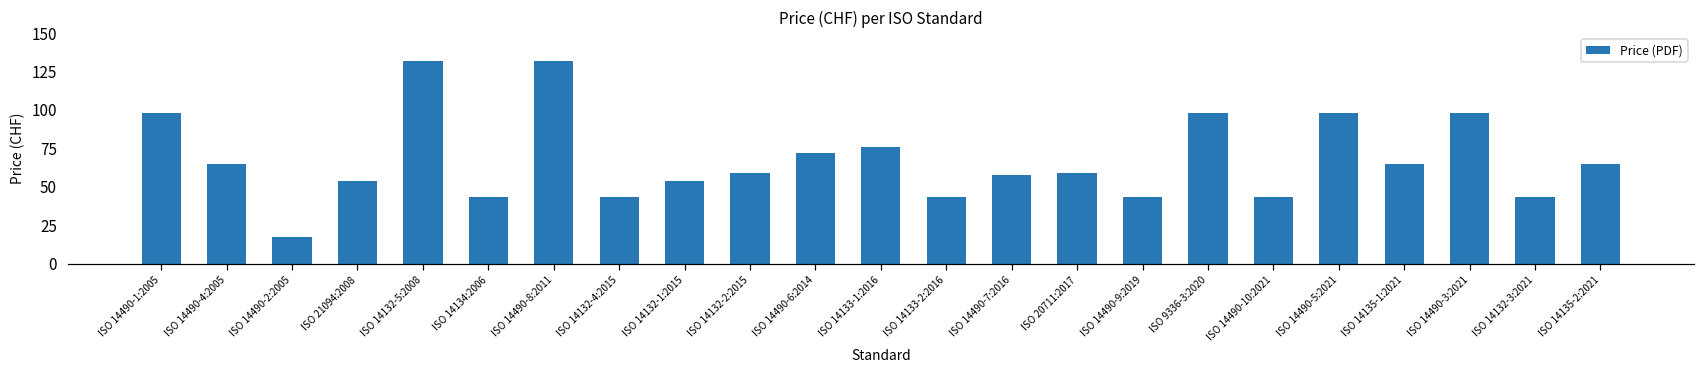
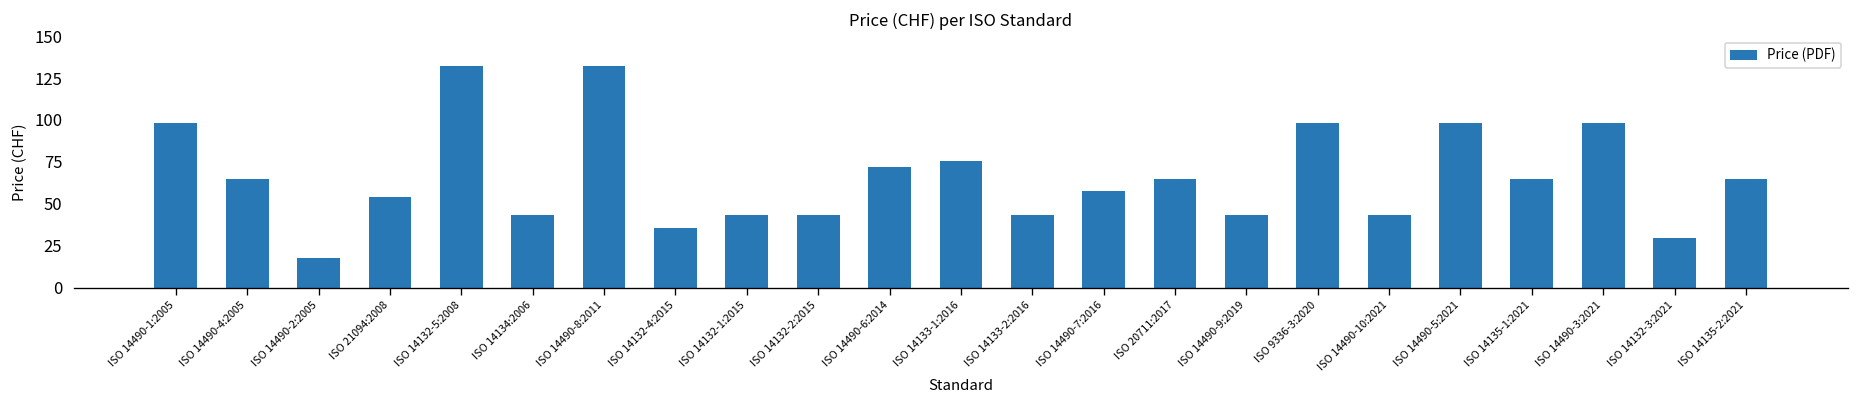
  {
    "ISO 14490-1:2005": 98,
    "ISO 14490-4:2005": 65,
    "ISO 14490-2:2005": 18,
    "ISO 21094:2008": 54,
    "ISO 14132-5:2008": 132,
    "ISO 14134:2006": 43,
    "ISO 14490-8:2011": 132,
-   "ISO 14132-4:2015": 43,
-   "ISO 14132-1:2015": 54,
-   "ISO 14132-2:2015": 59,
+   "ISO 14132-4:2015": 36,
+   "ISO 14132-1:2015": 43,
+   "ISO 14132-2:2015": 43,
    "ISO 14490-6:2014": 72,
    "ISO 14133-1:2016": 76,
    "ISO 14133-2:2016": 43,
    "ISO 14490-7:2016": 57,
-   "ISO 20711:2017": 59,
+   "ISO 20711:2017": 65,
    "ISO 14490-9:2019": 43,
    "ISO 9336-3:2020": 98,
    "ISO 14490-10:2021": 43,
    "ISO 14490-5:2021": 98,
    "ISO 14135-1:2021": 65,
    "ISO 14490-3:2021": 98,
-   "ISO 14132-3:2021": 43,
+   "ISO 14132-3:2021": 30,
    "ISO 14135-2:2021": 65
  }
